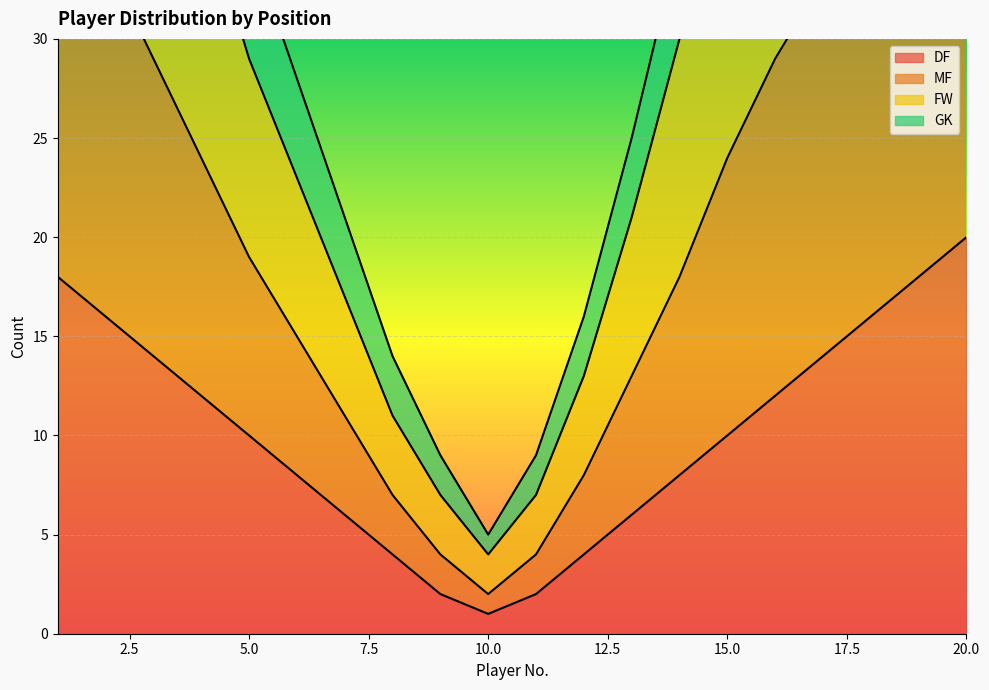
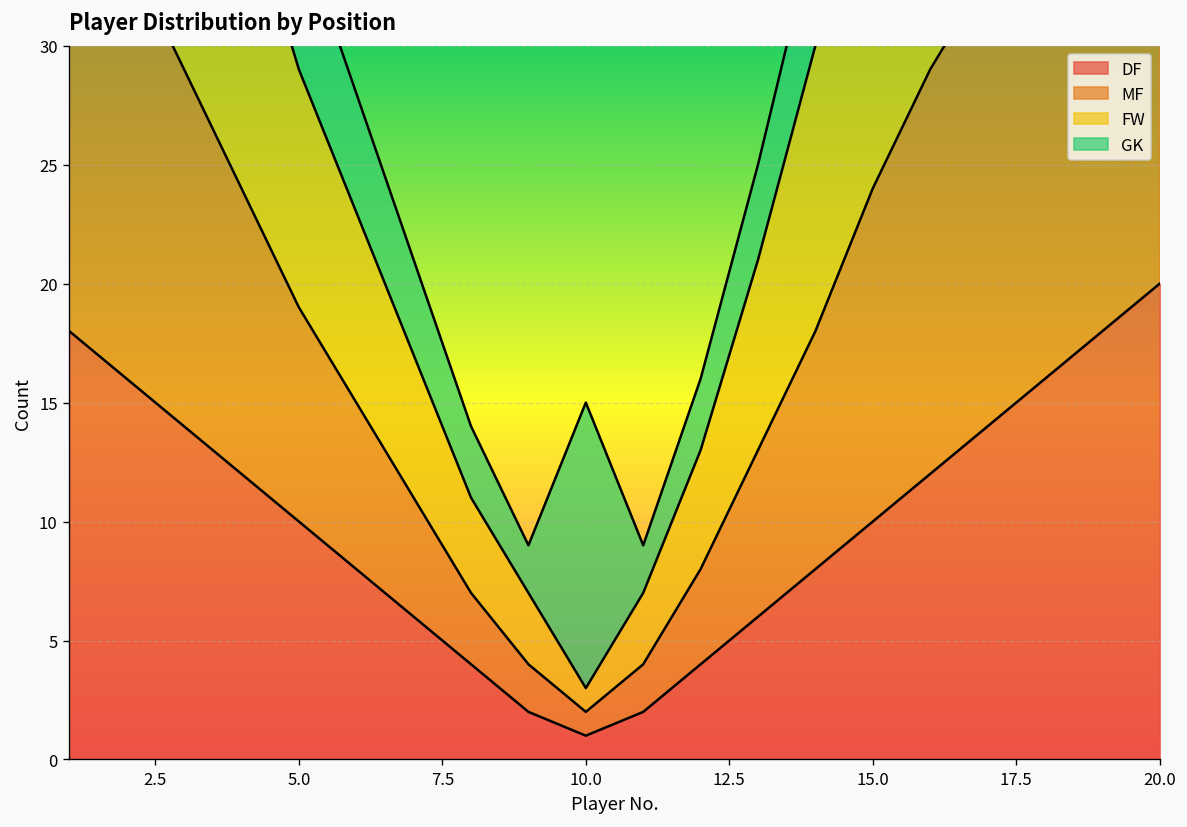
  {
    "FW": {
      "5.0": 10,
-     "10.0": 2
+     "10.0": 1
    },
    "GK": {
-     "10.0": 1
+     "10.0": 12
    }
  }
